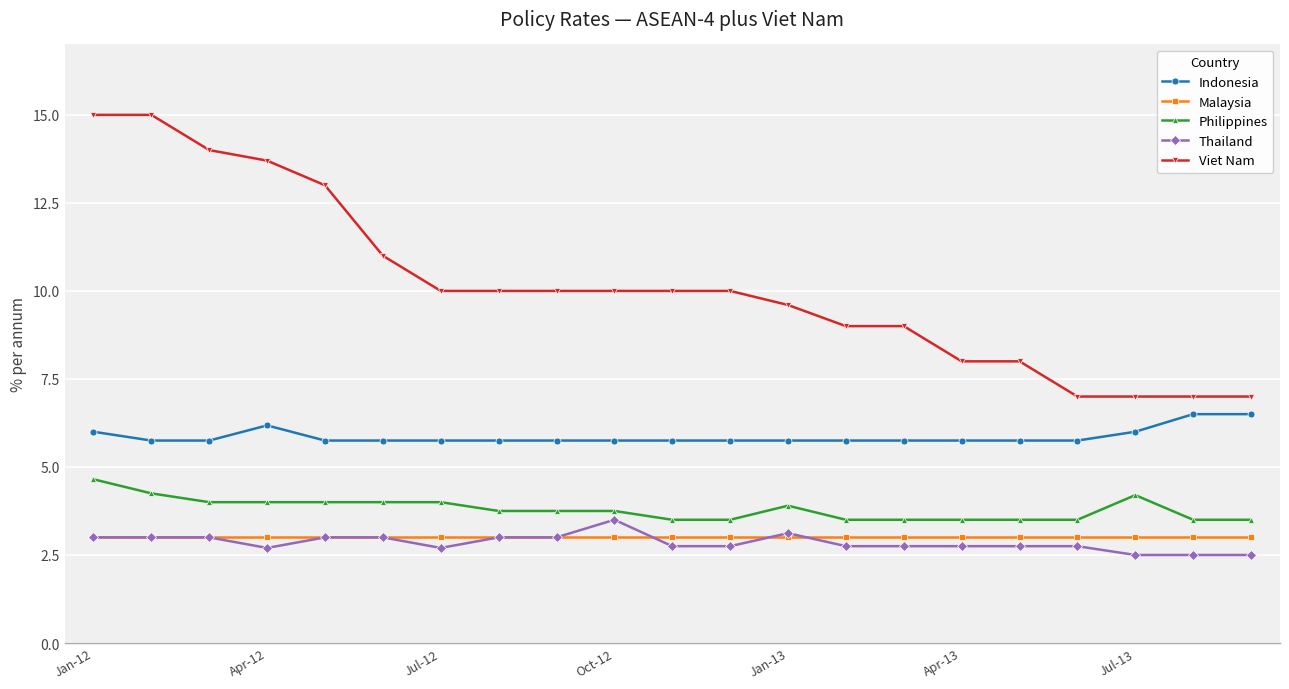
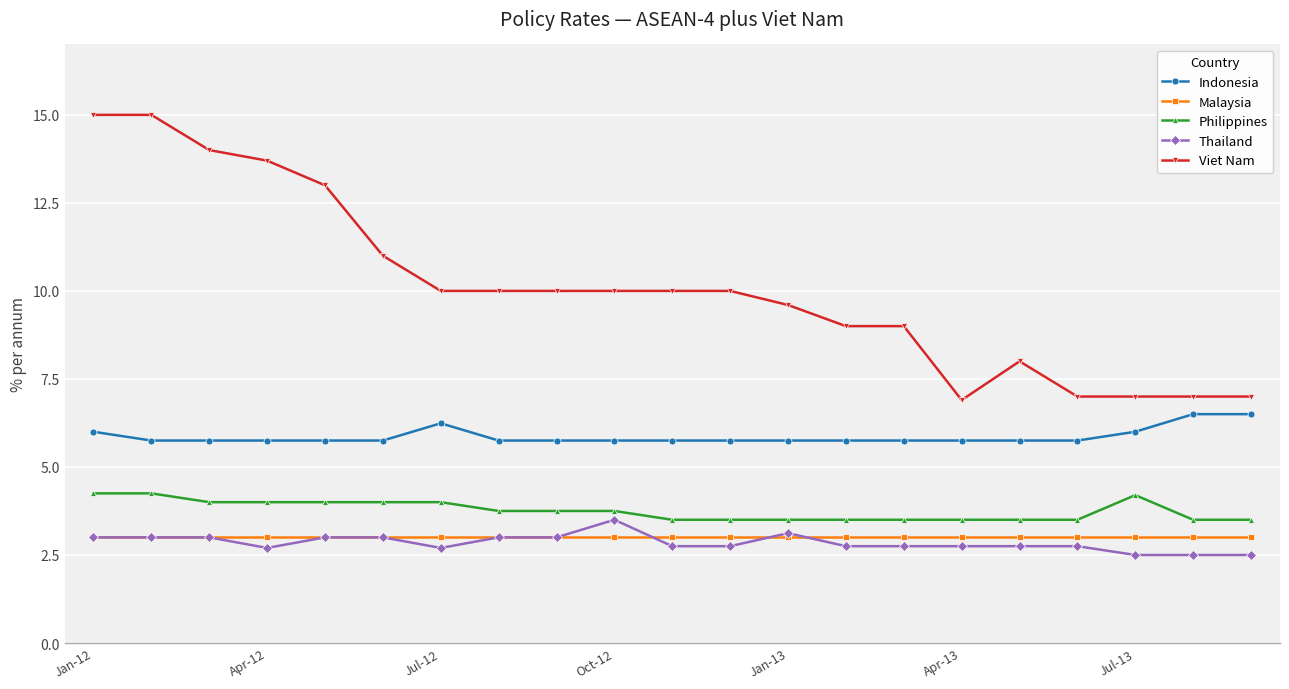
  {
    "Indonesia": {
      "Jan-12": 6.0,
-     "Apr-12": 6.2,
-     "Jul-12": 5.8,
+     "Apr-12": 5.8,
+     "Jul-12": 6.2,
      "Oct-12": 5.8,
      "Jan-13": 5.8,
      "Apr-13": 5.8,
      "Jul-13": 6.0
    },
    "Malaysia": {
      "Apr-12": 3.0,
      "Jul-12": 3.0,
      "Oct-12": 3.0,
      "Jan-13": 3.0,
      "Apr-13": 3.0,
      "Jul-13": 3.0
    },
    "Philippines": {
-     "Jan-12": 4.7,
+     "Jan-12": 4.3,
      "Apr-12": 4.0,
      "Jul-12": 4.0,
      "Oct-12": 3.8,
-     "Jan-13": 3.9,
+     "Jan-13": 3.5,
      "Apr-13": 3.5,
      "Jul-13": 4.2
    },
    "Thailand": {
      "Apr-12": 2.7,
      "Jul-12": 2.7,
      "Oct-12": 3.5,
      "Jan-13": 3.1,
      "Apr-13": 2.8,
      "Jul-13": 2.5
    },
    "Viet Nam": {
      "Jan-12": 15.0,
      "Apr-12": 13.7,
      "Jul-12": 10.0,
      "Oct-12": 10.0,
      "Jan-13": 9.6,
-     "Apr-13": 8.0,
+     "Apr-13": 6.9,
      "Jul-13": 7.0
    }
  }
